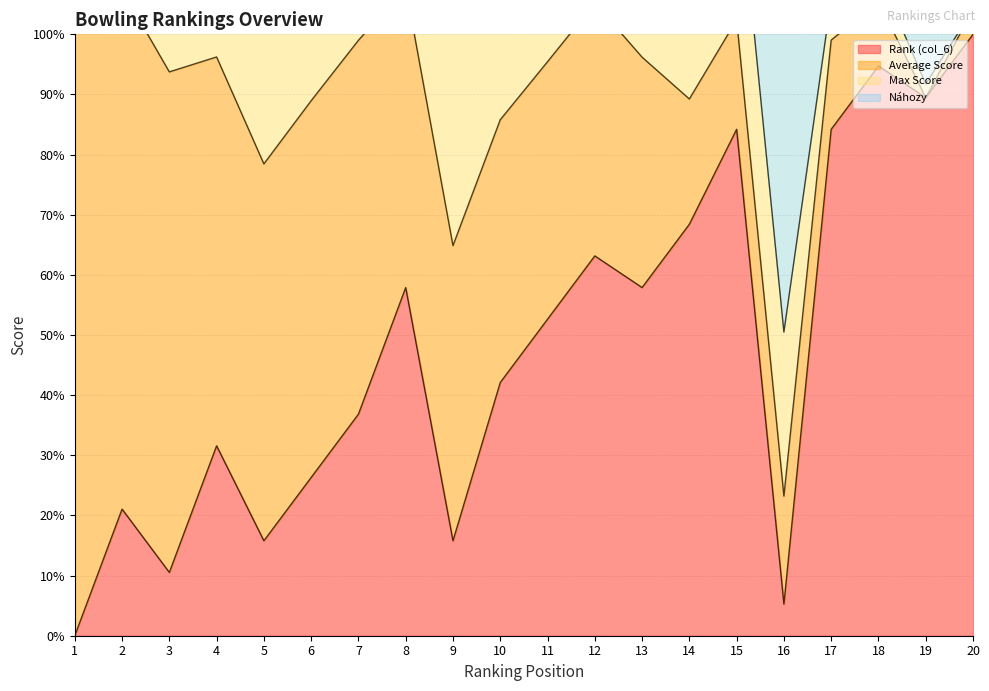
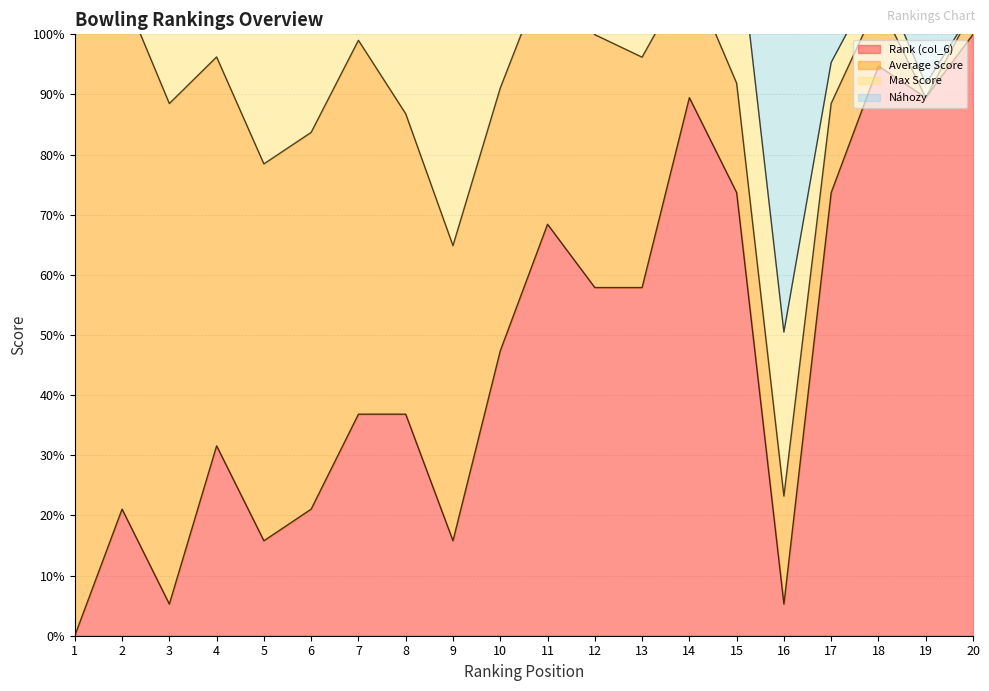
  {
    "Rank (col_6)": {
      "1": "0%",
      "2": "21%",
-     "3": "11%",
+     "3": "5%",
      "4": "32%",
      "5": "16%",
-     "6": "26%",
+     "6": "21%",
      "7": "37%",
-     "8": "58%",
+     "8": "37%",
      "9": "16%",
-     "10": "42%",
-     "11": "53%",
-     "12": "63%",
+     "10": "47%",
+     "11": "68%",
+     "12": "58%",
      "13": "58%",
-     "14": "68%",
-     "15": "84%",
+     "14": "89%",
+     "15": "74%",
      "16": "5%",
-     "17": "84%",
+     "17": "74%",
      "20": "100%"
    },
    "Average Score": {
      "1": "100%",
      "3": "83%",
      "4": "65%",
      "5": "63%",
      "6": "63%",
      "7": "62%",
      "9": "49%",
      "10": "44%",
      "13": "38%",
      "16": "18%",
      "17": "15%"
    },
    "Max Score": {
      "16": "27%"
    }
  }
